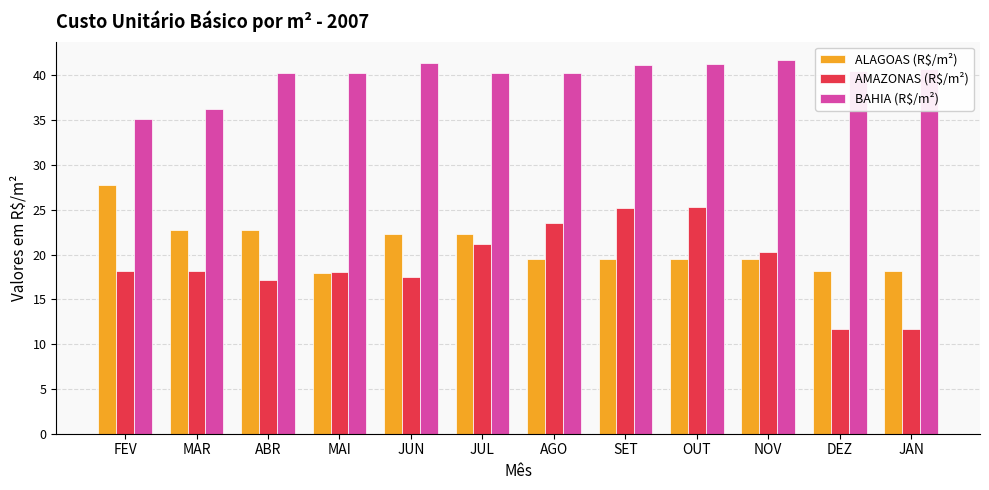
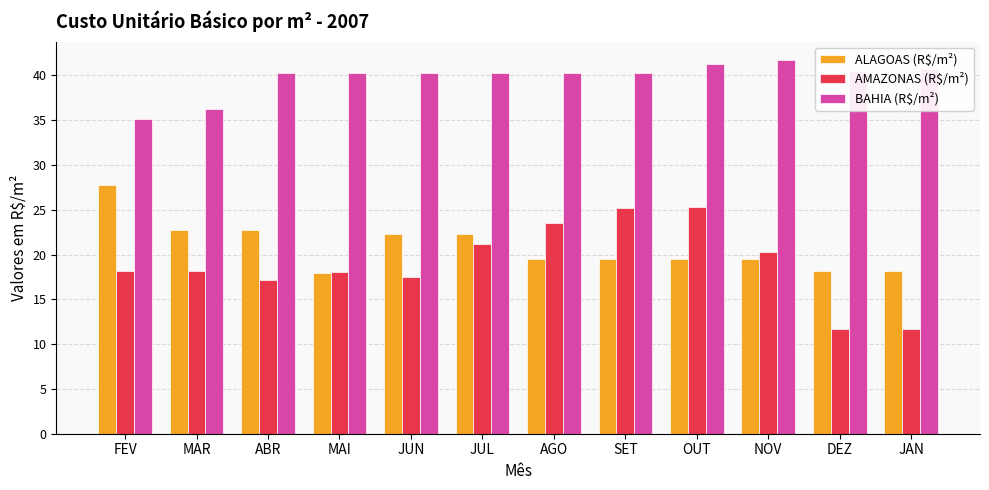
  {
    "ALAGOAS (R$/m²)": {
      "FEV": 28,
      "MAR": 23,
      "ABR": 23,
      "MAI": 18,
      "JUN": 22,
      "JUL": 22,
      "AGO": 20,
      "SET": 20,
      "OUT": 20,
      "NOV": 20,
      "DEZ": 18,
      "JAN": 18
    },
    "AMAZONAS (R$/m²)": {
      "FEV": 18,
      "MAR": 18,
      "ABR": 17,
      "MAI": 18,
      "JUN": 18,
      "JUL": 21,
      "AGO": 24,
      "SET": 25,
      "OUT": 25,
      "NOV": 20,
      "DEZ": 12,
      "JAN": 12
    },
    "BAHIA (R$/m²)": {
      "FEV": 35,
      "MAR": 36,
      "ABR": 40,
      "MAI": 40,
-     "JUN": 41,
+     "JUN": 40,
      "JUL": 40,
      "AGO": 40,
-     "SET": 41,
+     "SET": 40,
      "OUT": 41,
      "NOV": 42
    }
  }
